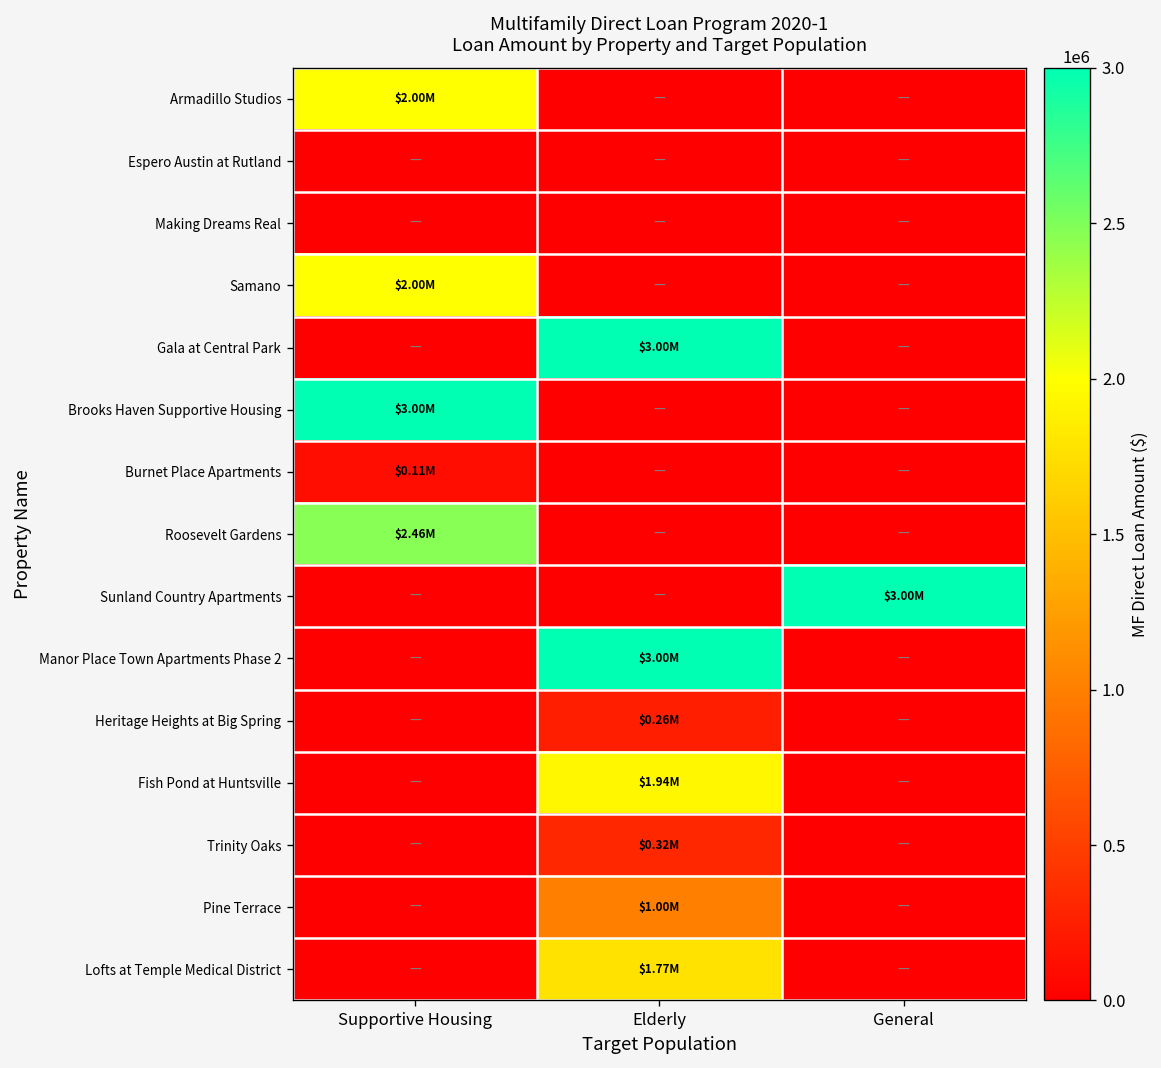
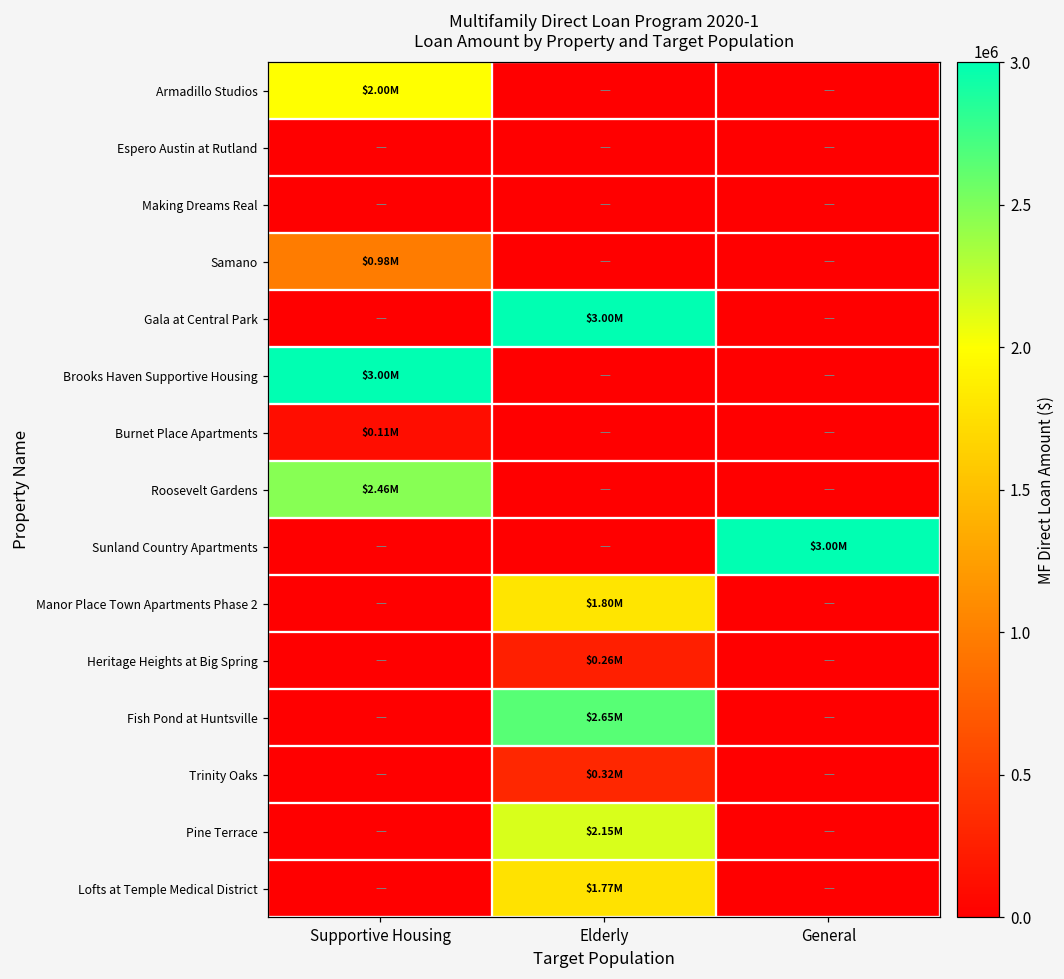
  {
    "Armadillo Studios": {
      "Supportive Housing": "$2.00M"
    },
    "Samano": {
-     "Supportive Housing": "$2.00M"
+     "Supportive Housing": "$0.98M"
    },
    "Gala at Central Park": {
      "Elderly": "$3.00M"
    },
    "Brooks Haven Supportive Housing": {
      "Supportive Housing": "$3.00M"
    },
    "Burnet Place Apartments": {
      "Supportive Housing": "$0.11M"
    },
    "Roosevelt Gardens": {
      "Supportive Housing": "$2.46M"
    },
    "Sunland Country Apartments": {
      "General": "$3.00M"
    },
    "Manor Place Town Apartments Phase 2": {
-     "Elderly": "$3.00M"
+     "Elderly": "$1.80M"
    },
    "Heritage Heights at Big Spring": {
      "Elderly": "$0.26M"
    },
    "Fish Pond at Huntsville": {
-     "Elderly": "$1.94M"
+     "Elderly": "$2.65M"
    },
    "Trinity Oaks": {
      "Elderly": "$0.32M"
    },
    "Pine Terrace": {
-     "Elderly": "$1.00M"
+     "Elderly": "$2.15M"
    },
    "Lofts at Temple Medical District": {
      "Elderly": "$1.77M"
    }
  }
